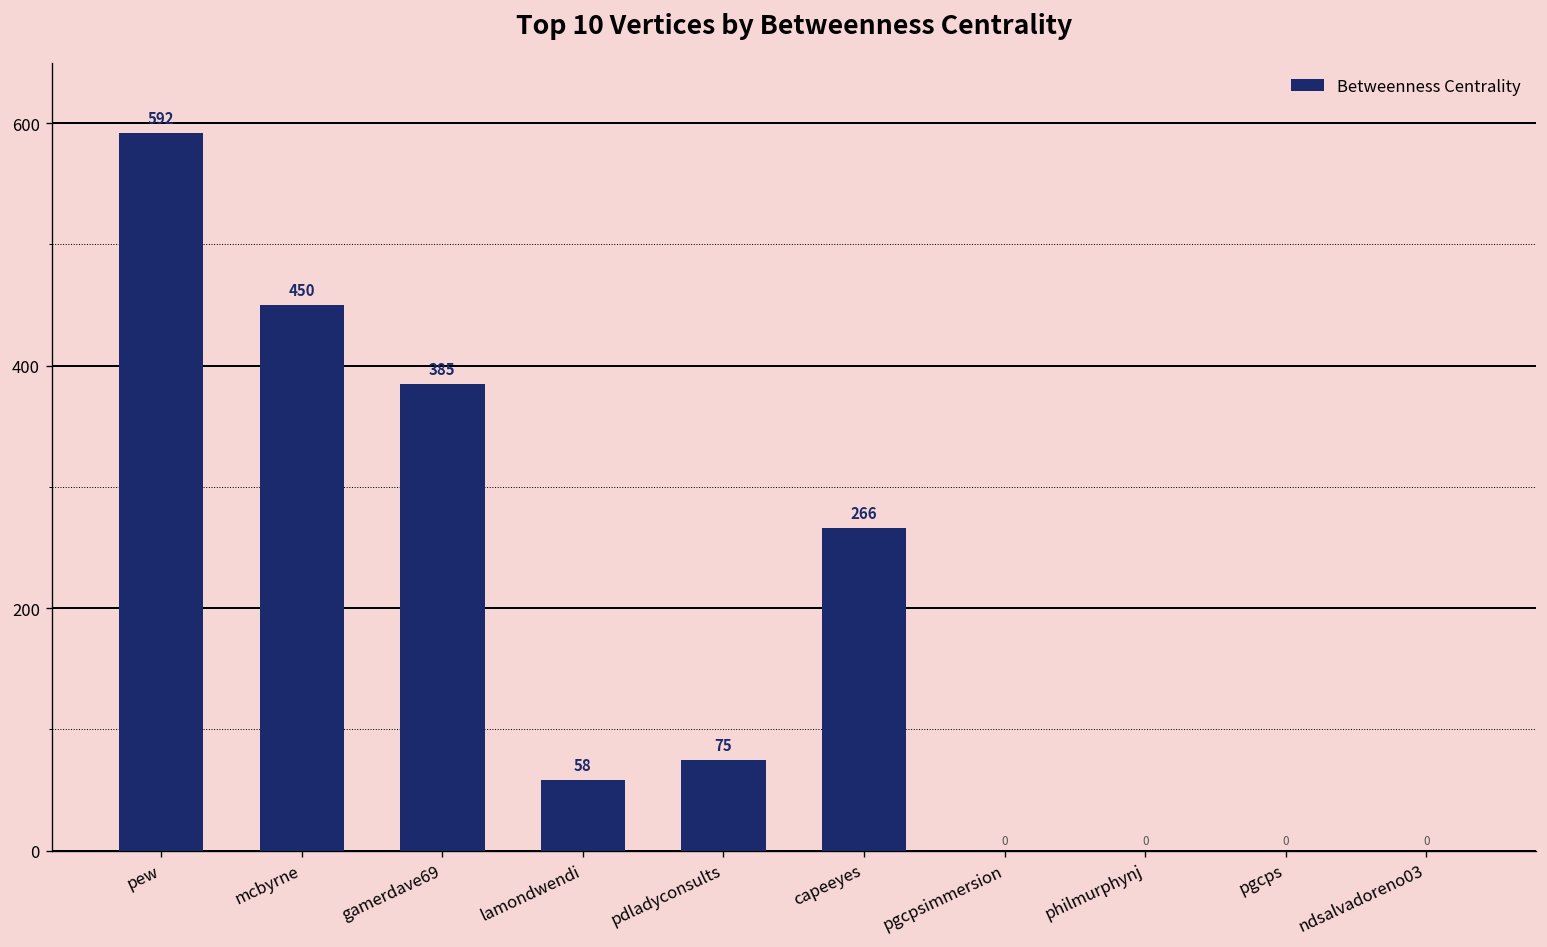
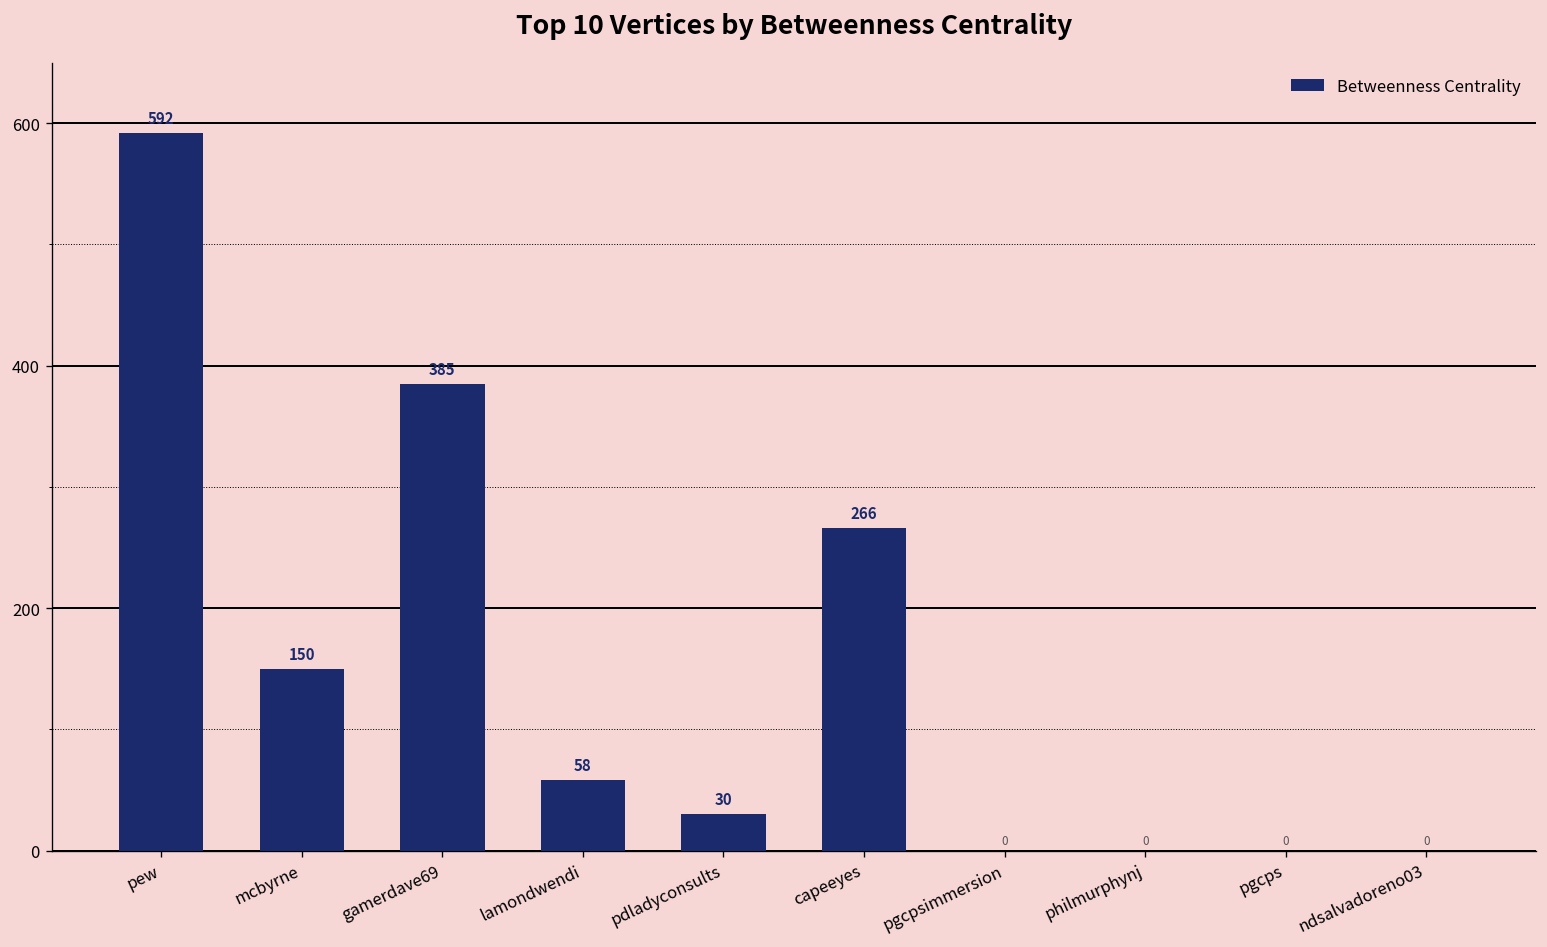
  {
    "pew": 592,
-   "mcbyrne": 450,
+   "mcbyrne": 150,
    "gamerdave69": 385,
    "lamondwendi": 58,
-   "pdladyconsults": 75,
+   "pdladyconsults": 30,
    "capeeyes": 266,
    "pgcpsimmersion": 0,
    "philmurphynj": 0,
    "pgcps": 0,
    "ndsalvadoreno03": 0
  }
